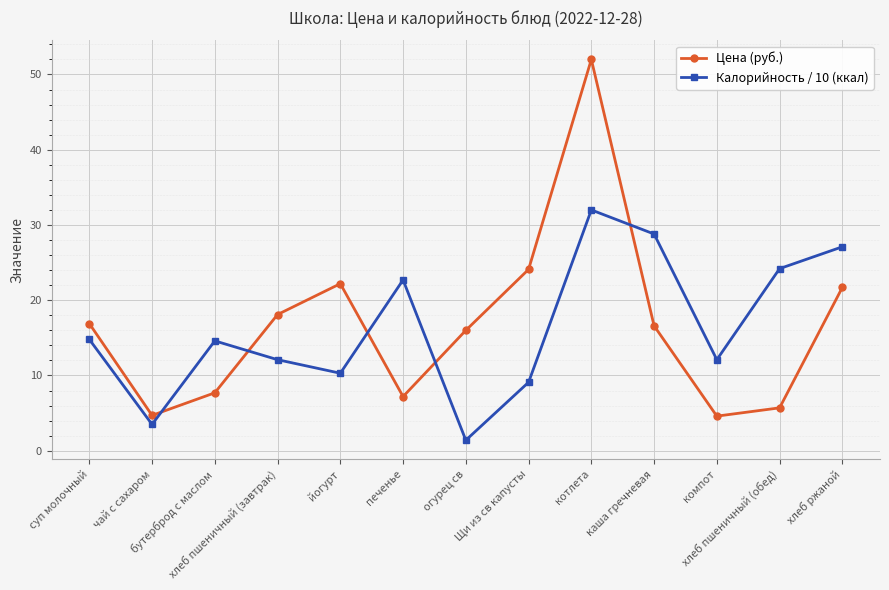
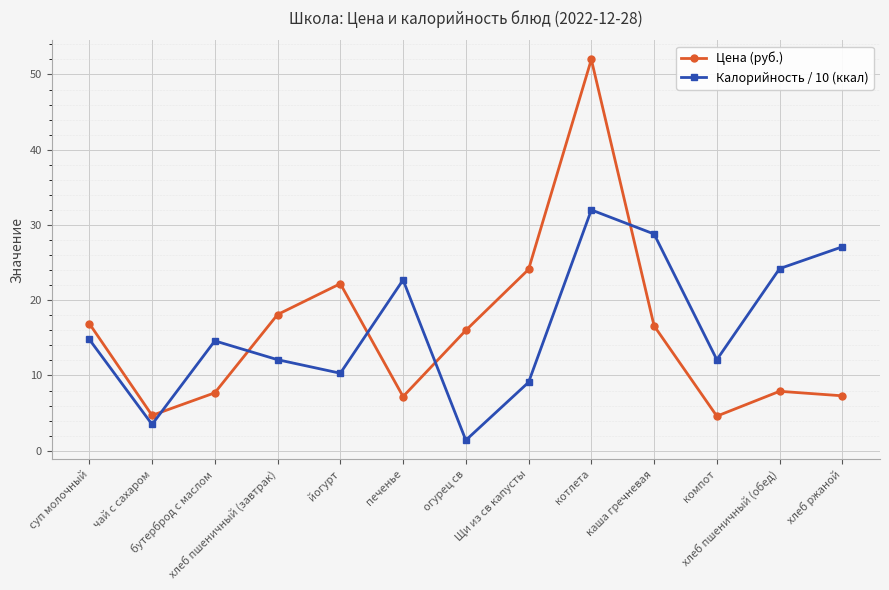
  {
    "Цена (руб.)": {
      "суп молочный": 17,
      "чай с сахаром": 5,
      "бутерброд с маслом": 8,
      "хлеб пшеничный (завтрак)": 18,
      "йогурт": 22,
      "печенье": 7,
      "огурец св": 16,
      "Щи из св капусты": 24,
      "котлета": 52,
      "каша гречневая": 17,
      "компот": 5,
-     "хлеб пшеничный (обед)": 6,
-     "хлеб ржаной": 22
+     "хлеб пшеничный (обед)": 8,
+     "хлеб ржаной": 7
    },
    "Калорийность / 10 (ккал)": {
      "суп молочный": 15,
      "чай с сахаром": 4,
      "бутерброд с маслом": 15,
      "хлеб пшеничный (завтрак)": 12,
      "йогурт": 10,
      "печенье": 23,
      "огурец св": 1,
      "Щи из св капусты": 9,
      "котлета": 32,
      "каша гречневая": 29,
      "компот": 12,
      "хлеб пшеничный (обед)": 24,
      "хлеб ржаной": 27
    }
  }
